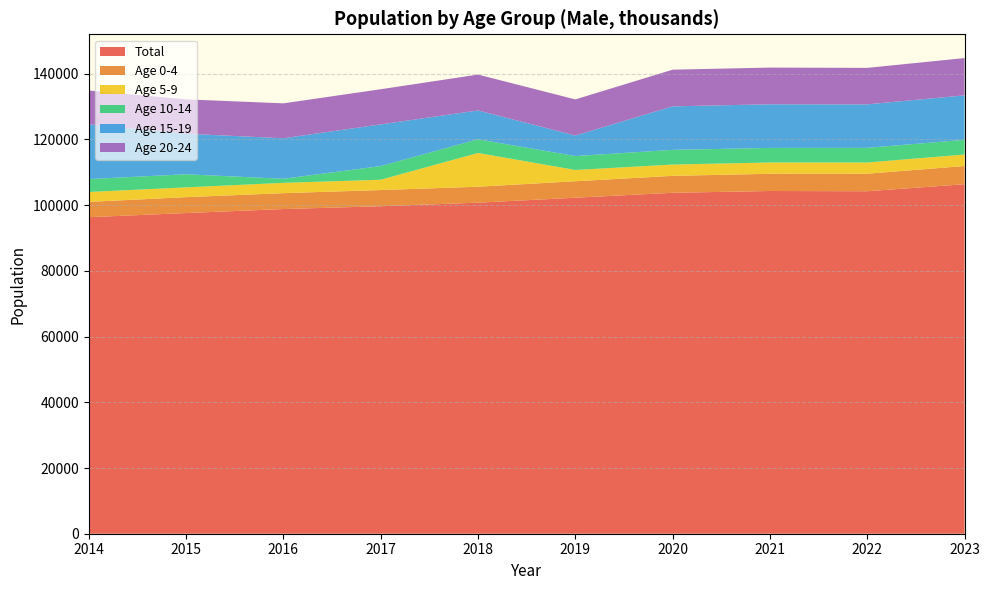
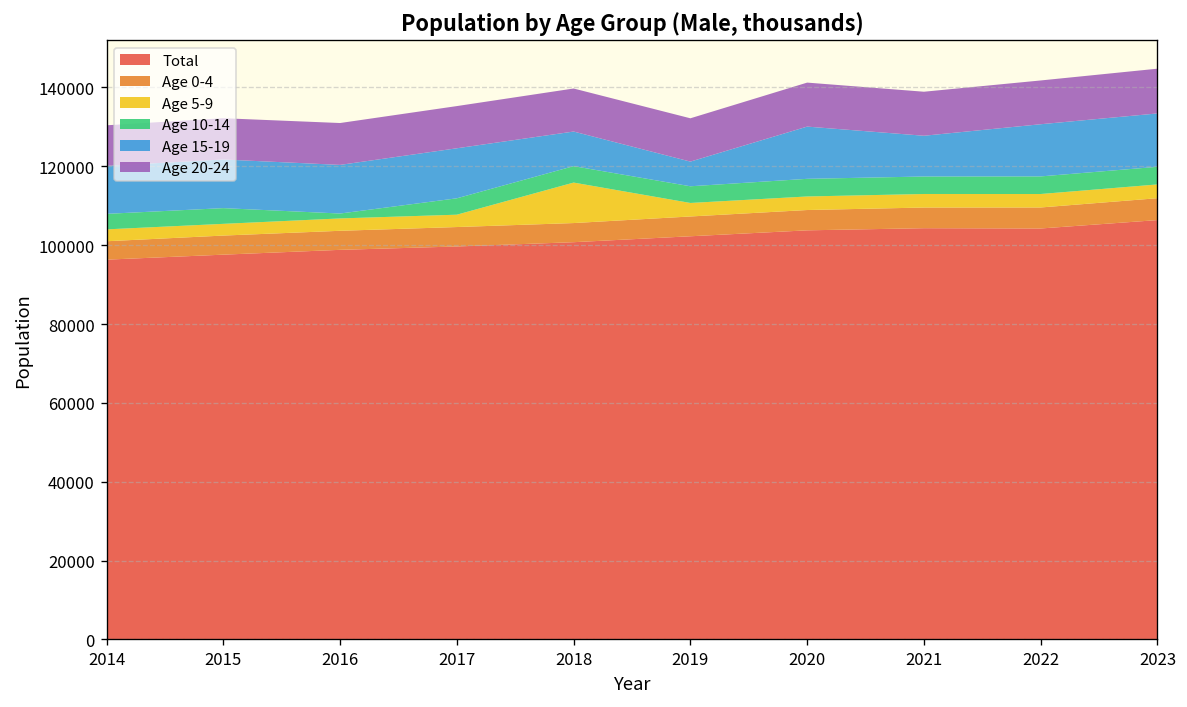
  {
    "Age 5-9": {
      "2014": 3000,
      "2015": 3000,
      "2016": 3000,
      "2017": 3000,
      "2018": 10000,
      "2019": 3000,
      "2020": 3000,
      "2021": 3000,
      "2022": 3000,
      "2023": 3000
    },
    "Age 10-14": {
      "2014": 4000,
      "2015": 4000,
      "2016": 1000,
      "2017": 4000,
      "2018": 4000,
      "2019": 4000,
      "2020": 4000,
      "2021": 4000,
      "2022": 4000,
      "2023": 4000
    },
    "Age 15-19": {
-     "2014": 17000,
+     "2014": 12000,
      "2016": 12000,
      "2017": 13000,
      "2018": 9000,
      "2019": 6000,
      "2020": 13000,
-     "2021": 13000,
+     "2021": 10000,
      "2022": 13000,
      "2023": 14000
    },
    "Age 20-24": {
      "2014": 10000,
      "2016": 11000,
      "2017": 11000,
      "2018": 11000,
      "2019": 11000,
      "2020": 11000,
      "2021": 11000,
      "2022": 11000,
      "2023": 11000
    }
  }
